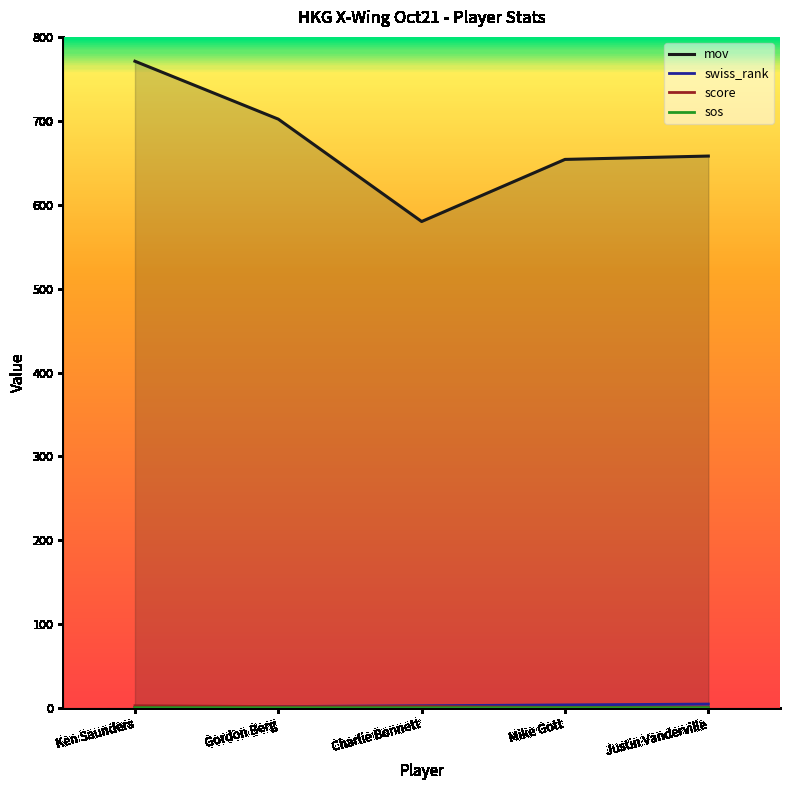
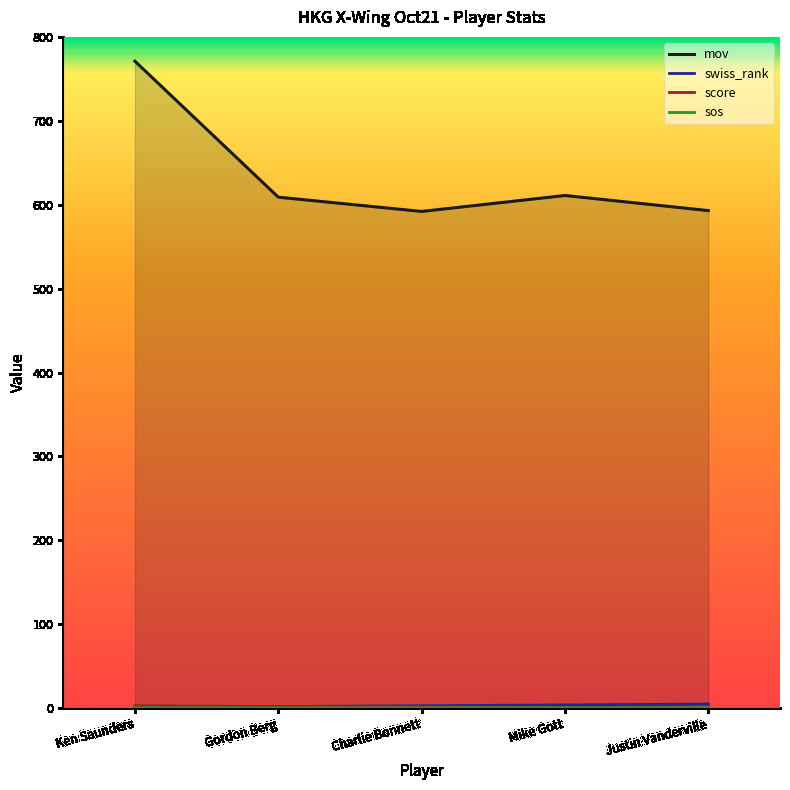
  {
    "mov": {
      "Ken Saunders": 770,
-     "Gordon Berg": 700,
-     "Charlie Bonnett": 580,
-     "Mike Gott": 650,
-     "Justin Vanderville": 660
+     "Gordon Berg": 610,
+     "Charlie Bonnett": 590,
+     "Mike Gott": 610,
+     "Justin Vanderville": 590
    },
    "swiss_rank": {
      "Justin Vanderville": 10
    }
  }
